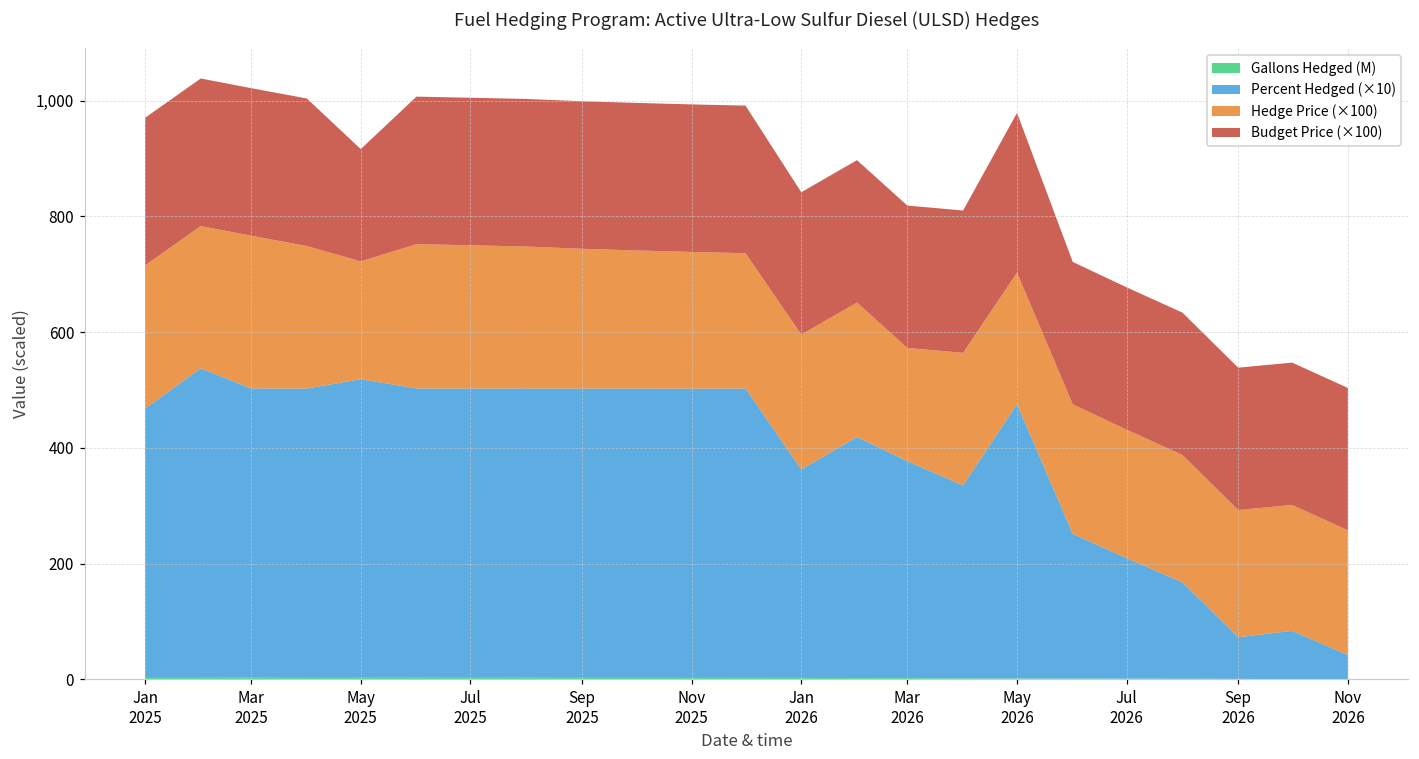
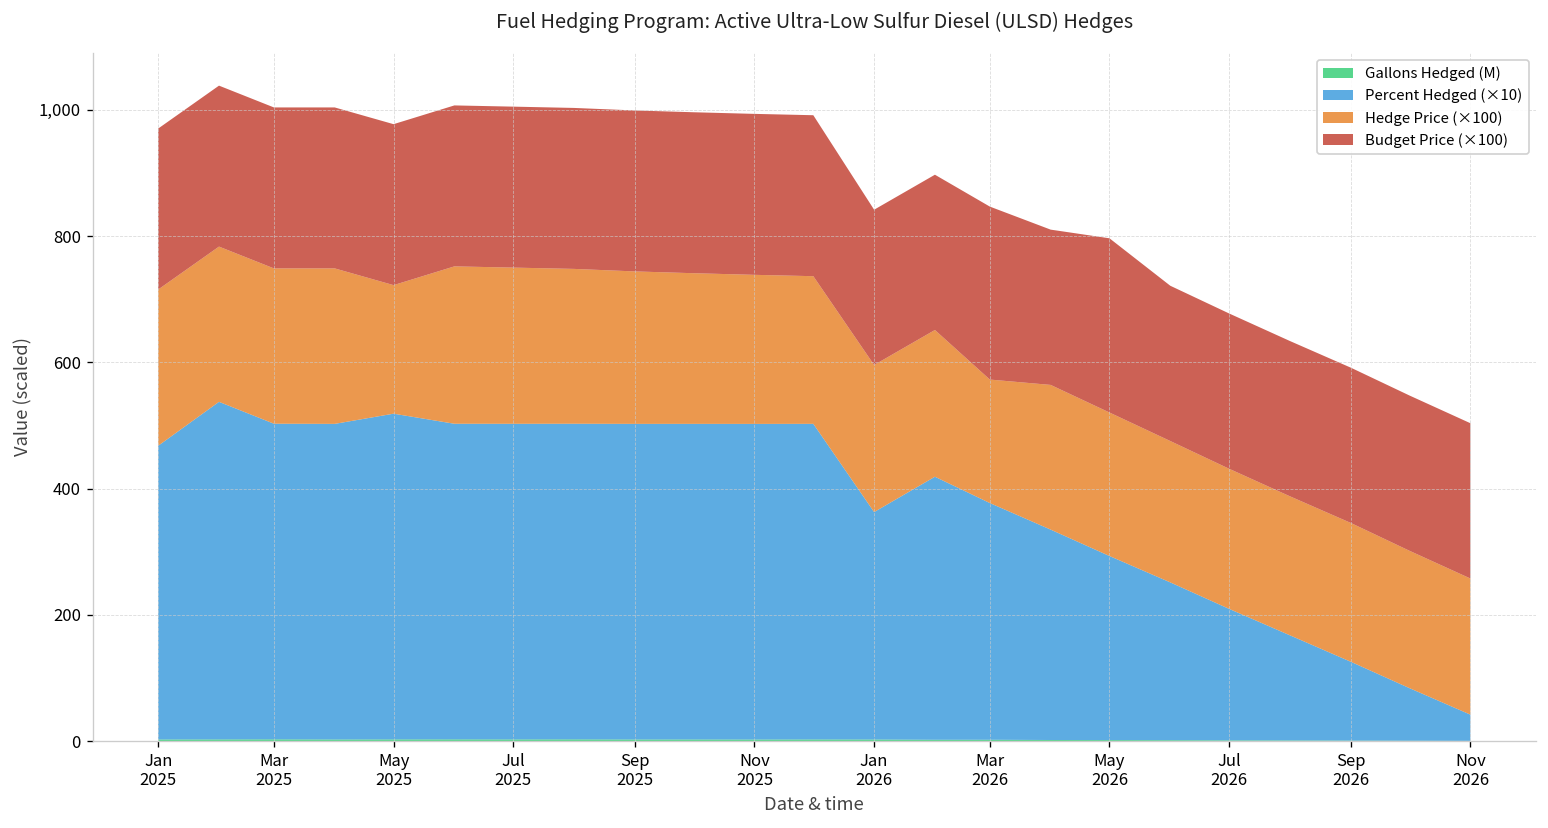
  {
    "Percent Hedged (×10)": {
      "Jan 2025": 470,
      "Mar 2025": 500,
      "May 2025": 520,
      "Jul 2025": 500,
      "Sep 2025": 500,
      "Nov 2025": 500,
      "Jan 2026": 360,
      "Mar 2026": 380,
-     "May 2026": 470,
+     "May 2026": 290,
      "Jul 2026": 210,
-     "Sep 2026": 70,
+     "Sep 2026": 130,
      "Nov 2026": 40
    },
    "Hedge Price (×100)": {
      "Jan 2025": 250,
-     "Mar 2025": 260,
+     "Mar 2025": 250,
      "May 2025": 200,
      "Jul 2025": 250,
      "Sep 2025": 240,
      "Nov 2025": 240,
      "Jan 2026": 230,
      "Mar 2026": 200,
      "May 2026": 230,
      "Jul 2026": 220,
      "Sep 2026": 220,
      "Nov 2026": 220
    },
    "Budget Price (×100)": {
      "Jan 2025": 260,
      "Mar 2025": 260,
-     "May 2025": 190,
+     "May 2025": 260,
      "Jul 2025": 260,
      "Sep 2025": 260,
      "Nov 2025": 260,
      "Jan 2026": 250,
-     "Mar 2026": 250,
+     "Mar 2026": 270,
      "May 2026": 280,
      "Jul 2026": 250,
      "Sep 2026": 250,
      "Nov 2026": 250
    }
  }
